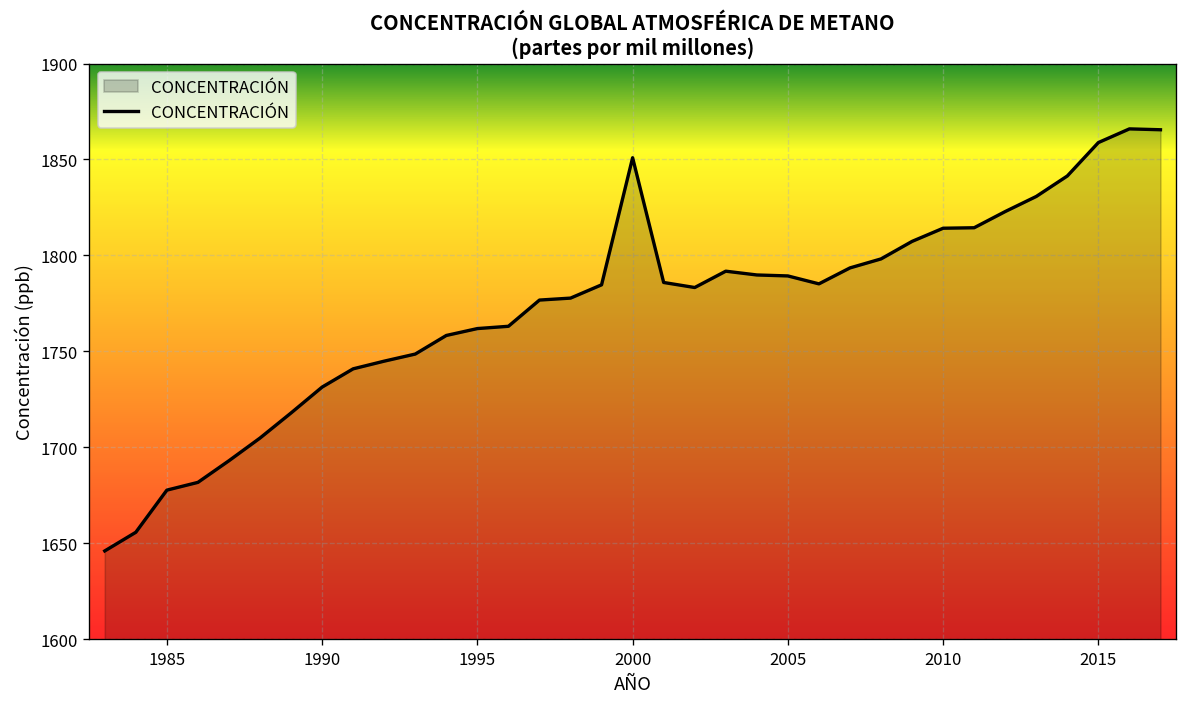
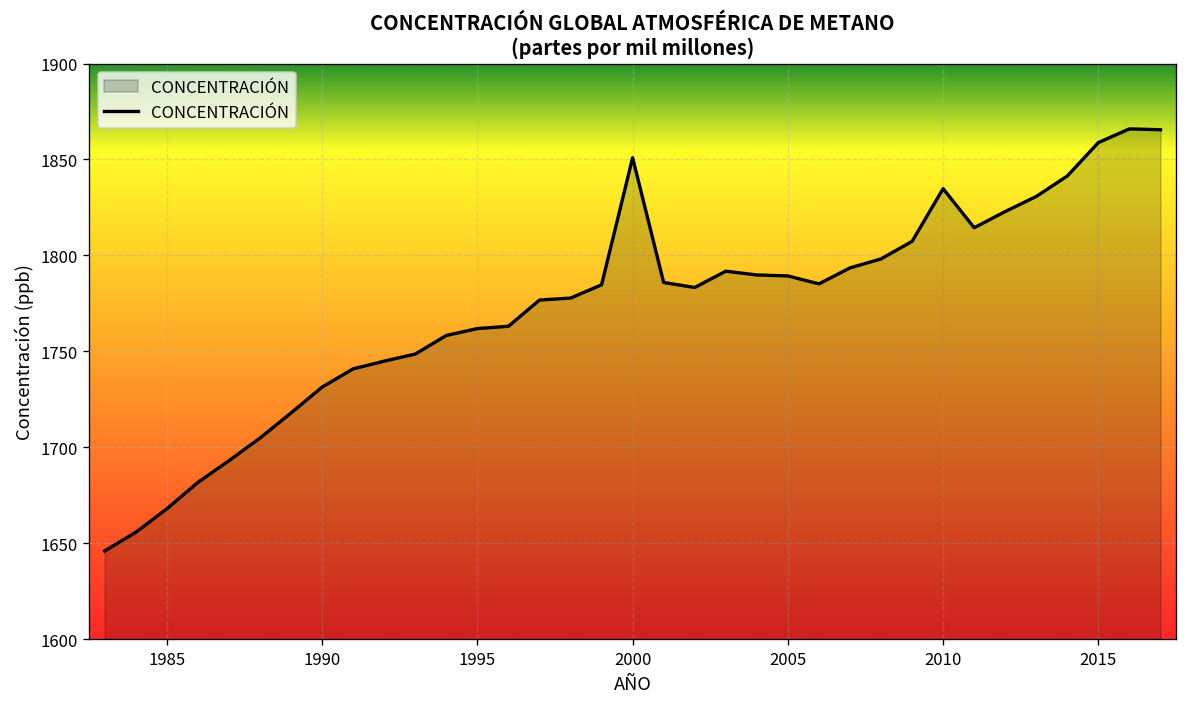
  {
-   "1985": 1678,
+   "1985": 1668,
    "1990": 1731,
    "1995": 1762,
    "2000": 1851,
    "2005": 1789,
-   "2010": 1814,
+   "2010": 1835,
    "2015": 1859
  }
